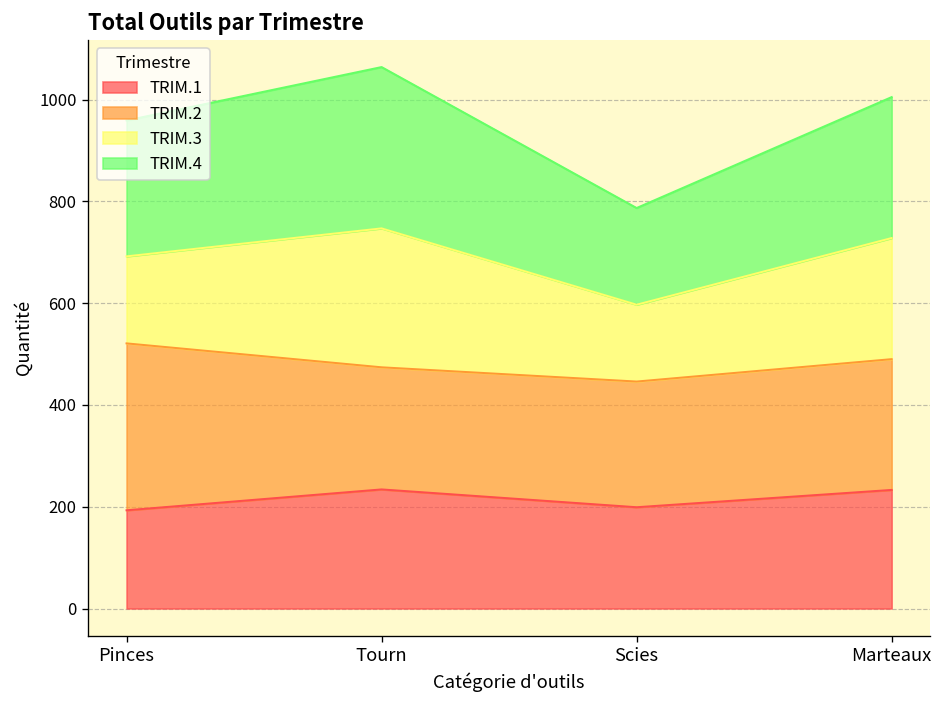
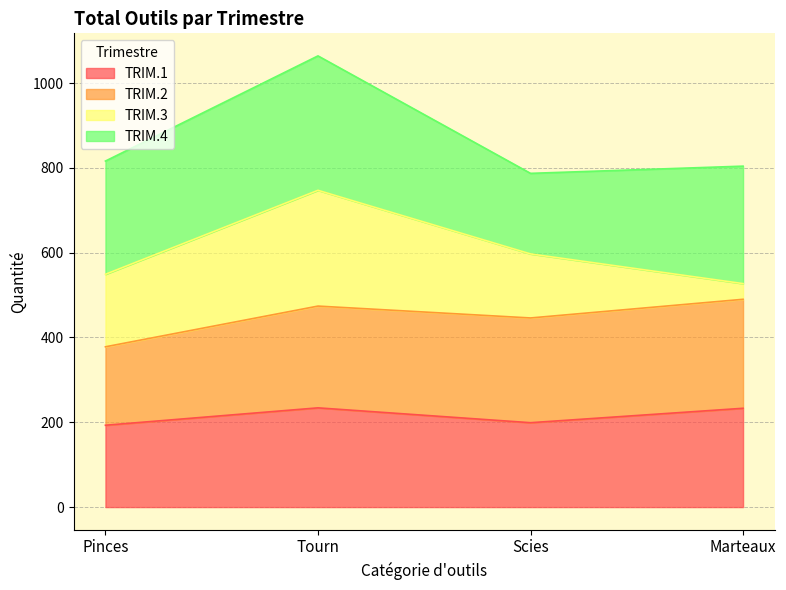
  {
    "TRIM.1": {
      "Pinces": 190,
      "Tourn": 230,
      "Scies": 200,
      "Marteaux": 230
    },
    "TRIM.2": {
-     "Pinces": 330,
+     "Pinces": 190,
      "Tourn": 240,
      "Scies": 250,
      "Marteaux": 260
    },
    "TRIM.3": {
      "Pinces": 170,
      "Tourn": 270,
      "Scies": 150,
-     "Marteaux": 240
+     "Marteaux": 40
    },
    "TRIM.4": {
      "Tourn": 320,
      "Scies": 190,
      "Marteaux": 280
    }
  }
